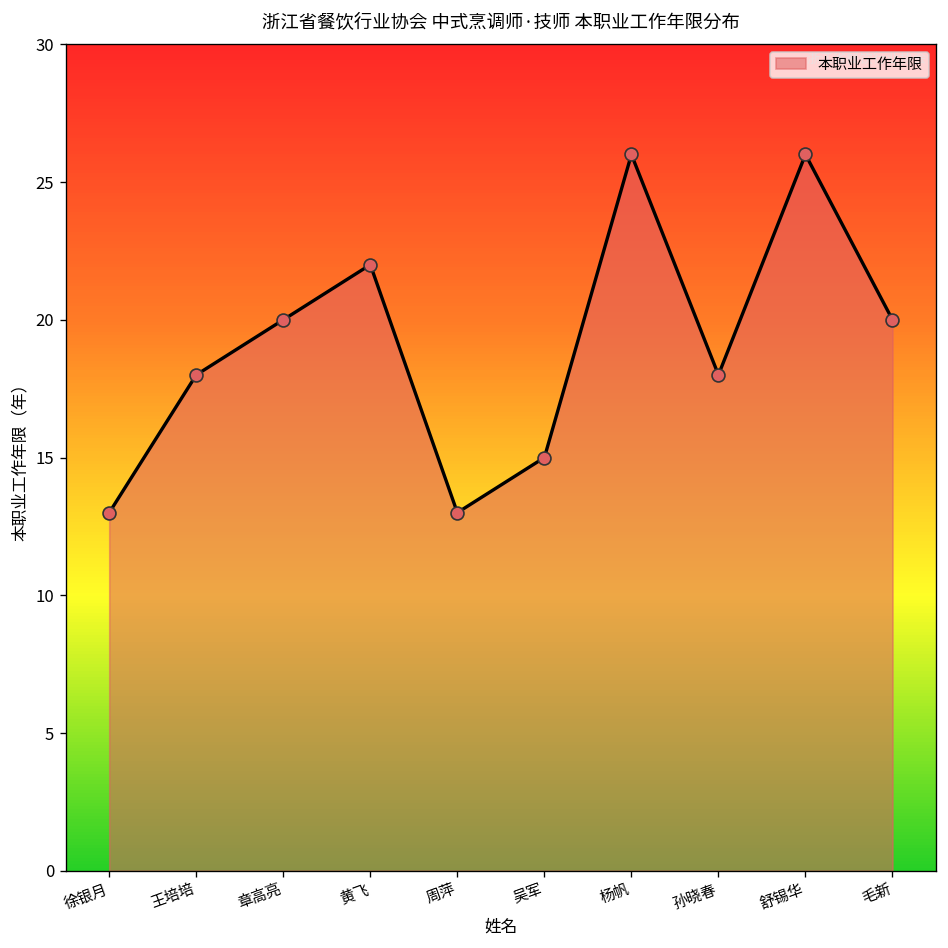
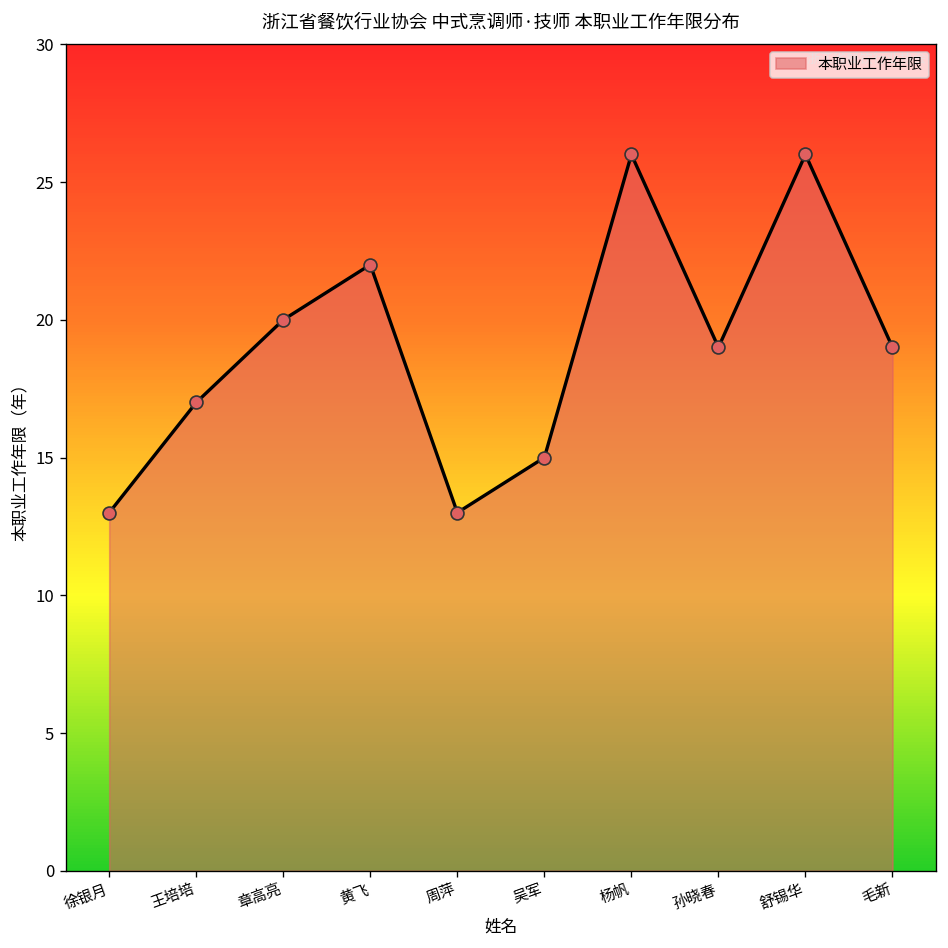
  {
    "徐银月": 13,
-   "王培培": 18,
+   "王培培": 17,
    "章高亮": 20,
    "黄飞": 22,
    "周萍": 13,
    "吴军": 15,
    "杨帆": 26,
-   "孙晓春": 18,
+   "孙晓春": 19,
    "舒锡华": 26,
-   "毛新": 20
+   "毛新": 19
  }
